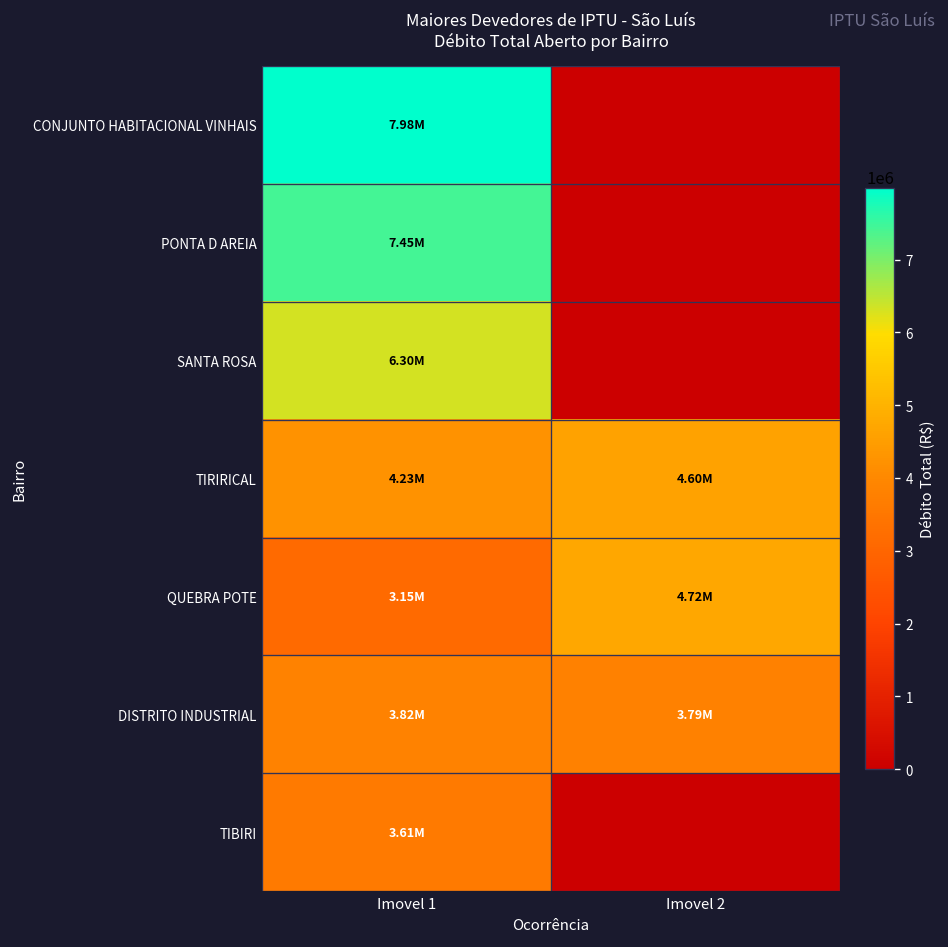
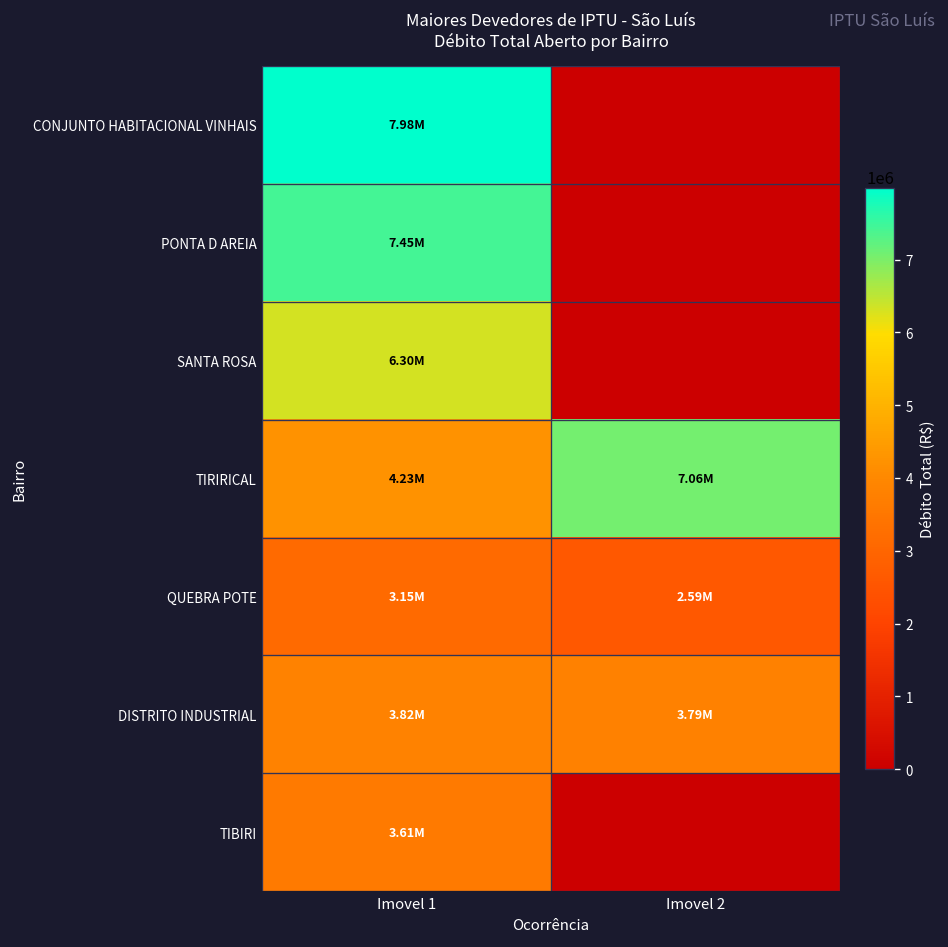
  {
    "CONJUNTO HABITACIONAL VINHAIS": {
      "Imovel 1": "7.98M"
    },
    "PONTA D AREIA": {
      "Imovel 1": "7.45M"
    },
    "SANTA ROSA": {
      "Imovel 1": "6.30M"
    },
    "TIRIRICAL": {
      "Imovel 1": "4.23M",
-     "Imovel 2": "4.60M"
+     "Imovel 2": "7.06M"
    },
    "QUEBRA POTE": {
      "Imovel 1": "3.15M",
-     "Imovel 2": "4.72M"
+     "Imovel 2": "2.59M"
    },
    "DISTRITO INDUSTRIAL": {
      "Imovel 1": "3.82M",
      "Imovel 2": "3.79M"
    },
    "TIBIRI": {
      "Imovel 1": "3.61M"
    }
  }
